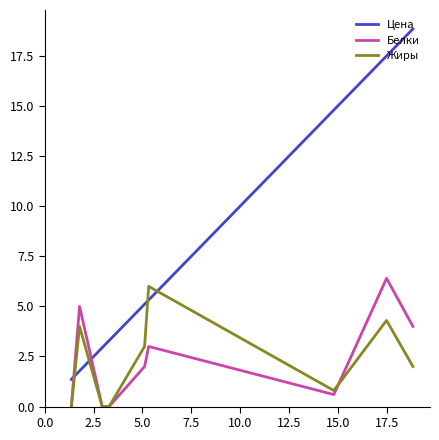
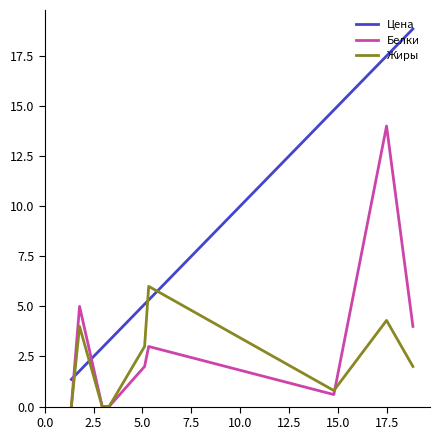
  {
    "Цена": {
      "17.5": 17.5
    },
    "Белки": {
-     "17.5": 6.4
+     "17.5": 14.0
    },
    "Жиры": {
      "17.5": 4.3
    }
  }
